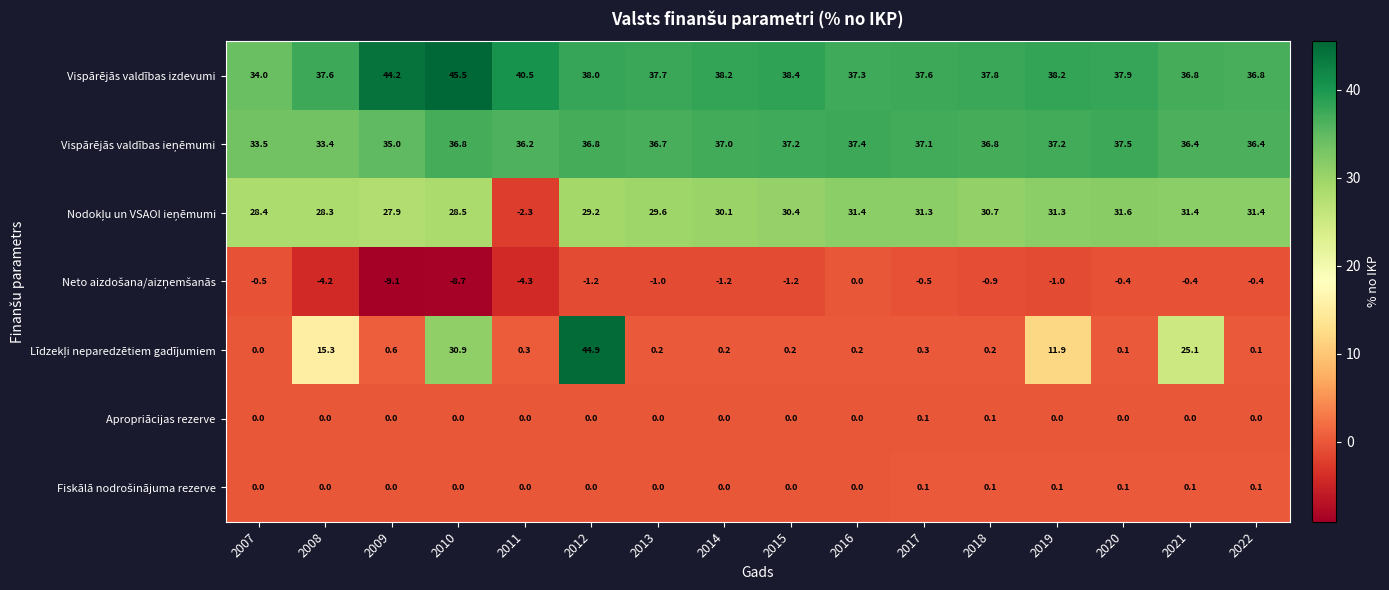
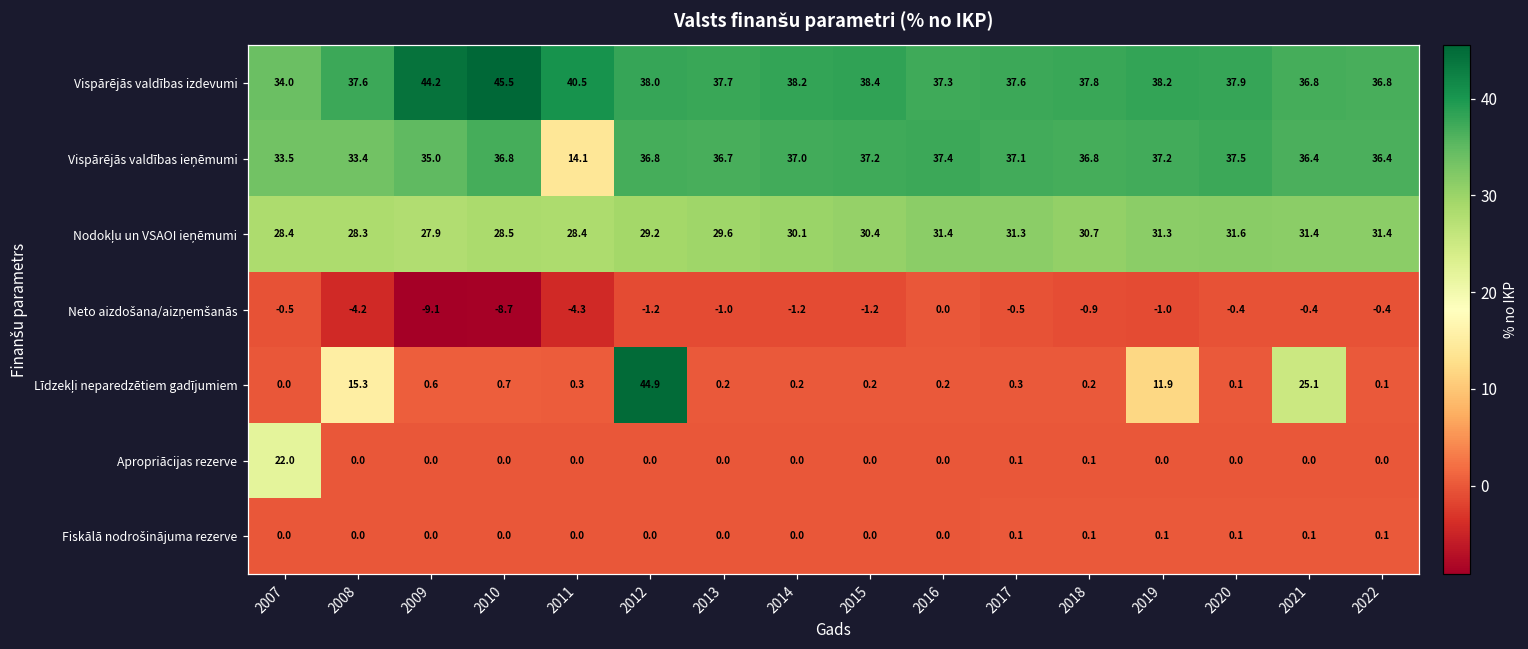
  {
    "Vispārējās valdības izdevumi": {
      "2007": 34.0,
      "2008": 37.6,
      "2009": 44.2,
      "2010": 45.5,
      "2011": 40.5,
      "2012": 38.0,
      "2013": 37.7,
      "2014": 38.2,
      "2015": 38.4,
      "2016": 37.3,
      "2017": 37.6,
      "2018": 37.8,
      "2019": 38.2,
      "2020": 37.9,
      "2021": 36.8,
      "2022": 36.8
    },
    "Vispārējās valdības ieņēmumi": {
      "2007": 33.5,
      "2008": 33.4,
      "2009": 35.0,
      "2010": 36.8,
-     "2011": 36.2,
+     "2011": 14.1,
      "2012": 36.8,
      "2013": 36.7,
      "2014": 37.0,
      "2015": 37.2,
      "2016": 37.4,
      "2017": 37.1,
      "2018": 36.8,
      "2019": 37.2,
      "2020": 37.5,
      "2021": 36.4,
      "2022": 36.4
    },
    "Nodokļu un VSAOI ieņēmumi": {
      "2007": 28.4,
      "2008": 28.3,
      "2009": 27.9,
      "2010": 28.5,
-     "2011": -2.3,
+     "2011": 28.4,
      "2012": 29.2,
      "2013": 29.6,
      "2014": 30.1,
      "2015": 30.4,
      "2016": 31.4,
      "2017": 31.3,
      "2018": 30.7,
      "2019": 31.3,
      "2020": 31.6,
      "2021": 31.4,
      "2022": 31.4
    },
    "Neto aizdošana/aizņemšanās": {
      "2007": -0.5,
      "2008": -4.2,
      "2009": -9.1,
      "2010": -8.7,
      "2011": -4.3,
      "2012": -1.2,
      "2013": -1.0,
      "2014": -1.2,
      "2015": -1.2,
      "2016": 0.0,
      "2017": -0.5,
      "2018": -0.9,
      "2019": -1.0,
      "2020": -0.4,
      "2021": -0.4,
      "2022": -0.4
    },
    "Līdzekļi neparedzētiem gadījumiem": {
      "2007": 0.0,
      "2008": 15.3,
      "2009": 0.6,
-     "2010": 30.9,
+     "2010": 0.7,
      "2011": 0.3,
      "2012": 44.9,
      "2013": 0.2,
      "2014": 0.2,
      "2015": 0.2,
      "2016": 0.2,
      "2017": 0.3,
      "2018": 0.2,
      "2019": 11.9,
      "2020": 0.1,
      "2021": 25.1,
      "2022": 0.1
    },
    "Apropriācijas rezerve": {
-     "2007": 0.0,
+     "2007": 22.0,
      "2008": 0.0,
      "2009": 0.0,
      "2010": 0.0,
      "2011": 0.0,
      "2012": 0.0,
      "2013": 0.0,
      "2014": 0.0,
      "2015": 0.0,
      "2016": 0.0,
      "2017": 0.1,
      "2018": 0.1,
      "2019": 0.0,
      "2020": 0.0,
      "2021": 0.0,
      "2022": 0.0
    },
    "Fiskālā nodrošinājuma rezerve": {
      "2007": 0.0,
      "2008": 0.0,
      "2009": 0.0,
      "2010": 0.0,
      "2011": 0.0,
      "2012": 0.0,
      "2013": 0.0,
      "2014": 0.0,
      "2015": 0.0,
      "2016": 0.0,
      "2017": 0.1,
      "2018": 0.1,
      "2019": 0.1,
      "2020": 0.1,
      "2021": 0.1,
      "2022": 0.1
    }
  }
